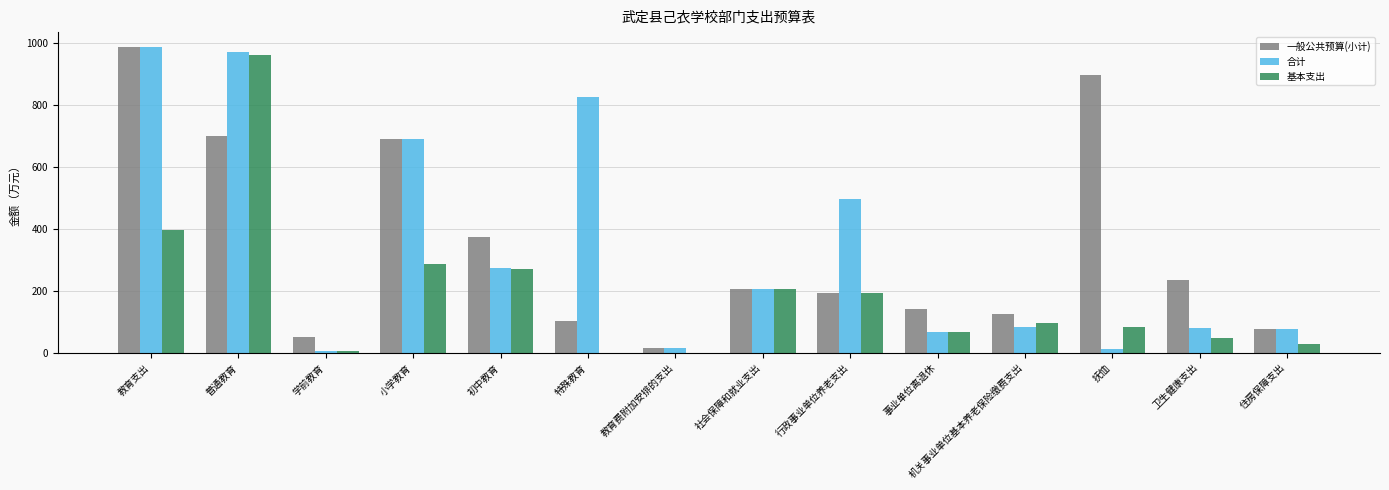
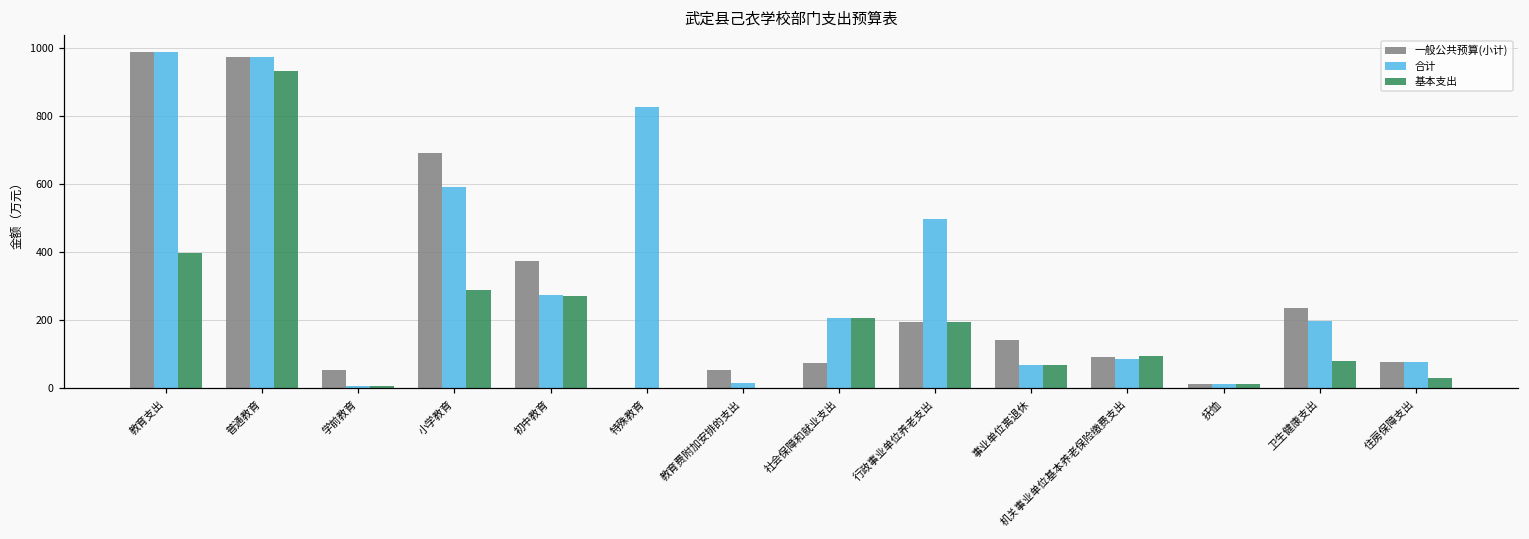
  {
    "一般公共预算(小计)": {
      "教育支出": 990,
-     "普通教育": 700,
+     "普通教育": 970,
      "学前教育": 50,
      "小学教育": 690,
      "初中教育": 370,
-     "特殊教育": 100,
-     "教育费附加安排的支出": 20,
-     "社会保障和就业支出": 200,
+     "特殊教育": 0,
+     "教育费附加安排的支出": 50,
+     "社会保障和就业支出": 70,
      "行政事业单位养老支出": 190,
      "事业单位离退休": 140,
-     "机关事业单位基本养老保险缴费支出": 130,
-     "抚恤": 900,
+     "机关事业单位基本养老保险缴费支出": 90,
+     "抚恤": 10,
      "卫生健康支出": 230,
      "住房保障支出": 80
    },
    "合计": {
      "教育支出": 990,
      "普通教育": 970,
-     "小学教育": 690,
+     "小学教育": 590,
      "初中教育": 270,
      "特殊教育": 830,
      "教育费附加安排的支出": 20,
      "社会保障和就业支出": 200,
      "行政事业单位养老支出": 500,
      "事业单位离退休": 70,
      "机关事业单位基本养老保险缴费支出": 90,
      "抚恤": 10,
-     "卫生健康支出": 80,
+     "卫生健康支出": 200,
      "住房保障支出": 80
    },
    "基本支出": {
      "教育支出": 400,
-     "普通教育": 960,
+     "普通教育": 930,
      "小学教育": 290,
      "初中教育": 270,
      "特殊教育": 0,
      "教育费附加安排的支出": 0,
      "社会保障和就业支出": 200,
      "行政事业单位养老支出": 190,
      "事业单位离退休": 70,
      "机关事业单位基本养老保险缴费支出": 100,
-     "抚恤": 80,
-     "卫生健康支出": 50,
+     "抚恤": 10,
+     "卫生健康支出": 80,
      "住房保障支出": 30
    }
  }
